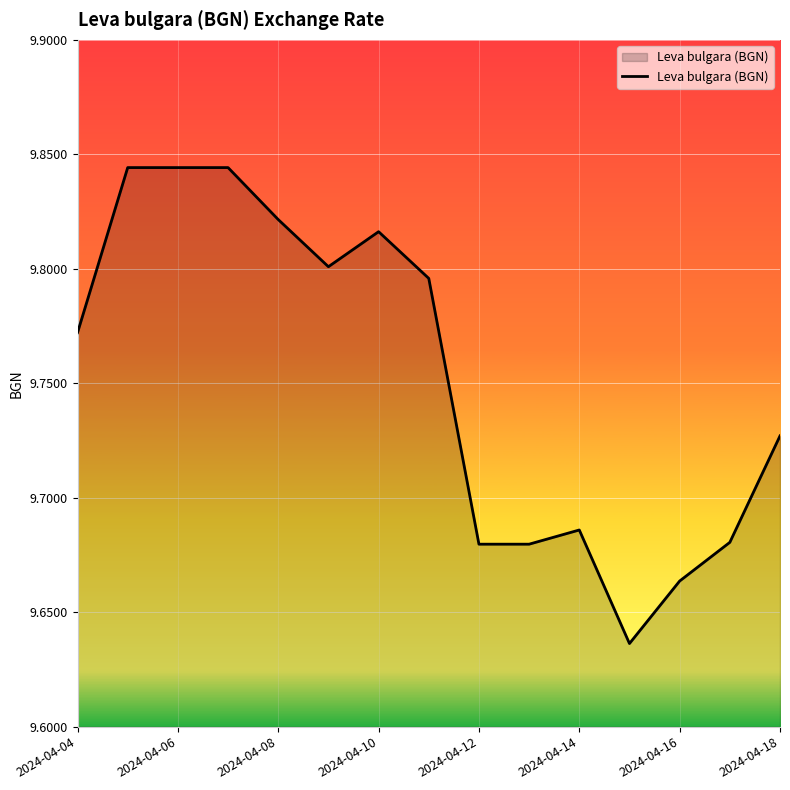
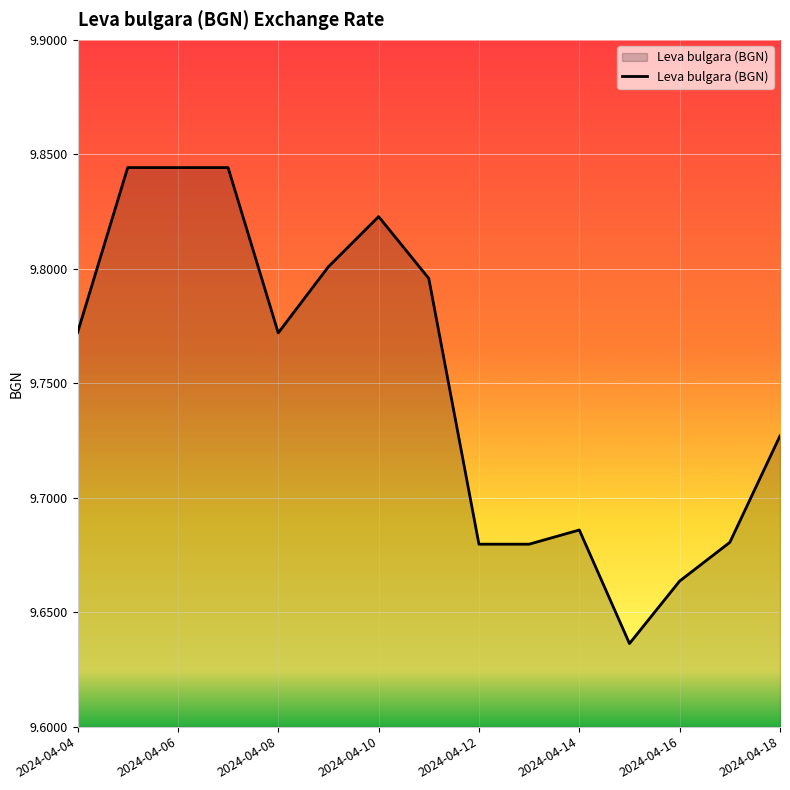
  {
    "2024-04-04": 9.772,
    "2024-04-06": 9.844,
-   "2024-04-08": 9.822,
-   "2024-04-10": 9.816,
+   "2024-04-08": 9.772,
+   "2024-04-10": 9.823,
    "2024-04-12": 9.680,
    "2024-04-14": 9.686,
    "2024-04-16": 9.664,
    "2024-04-18": 9.727
  }
